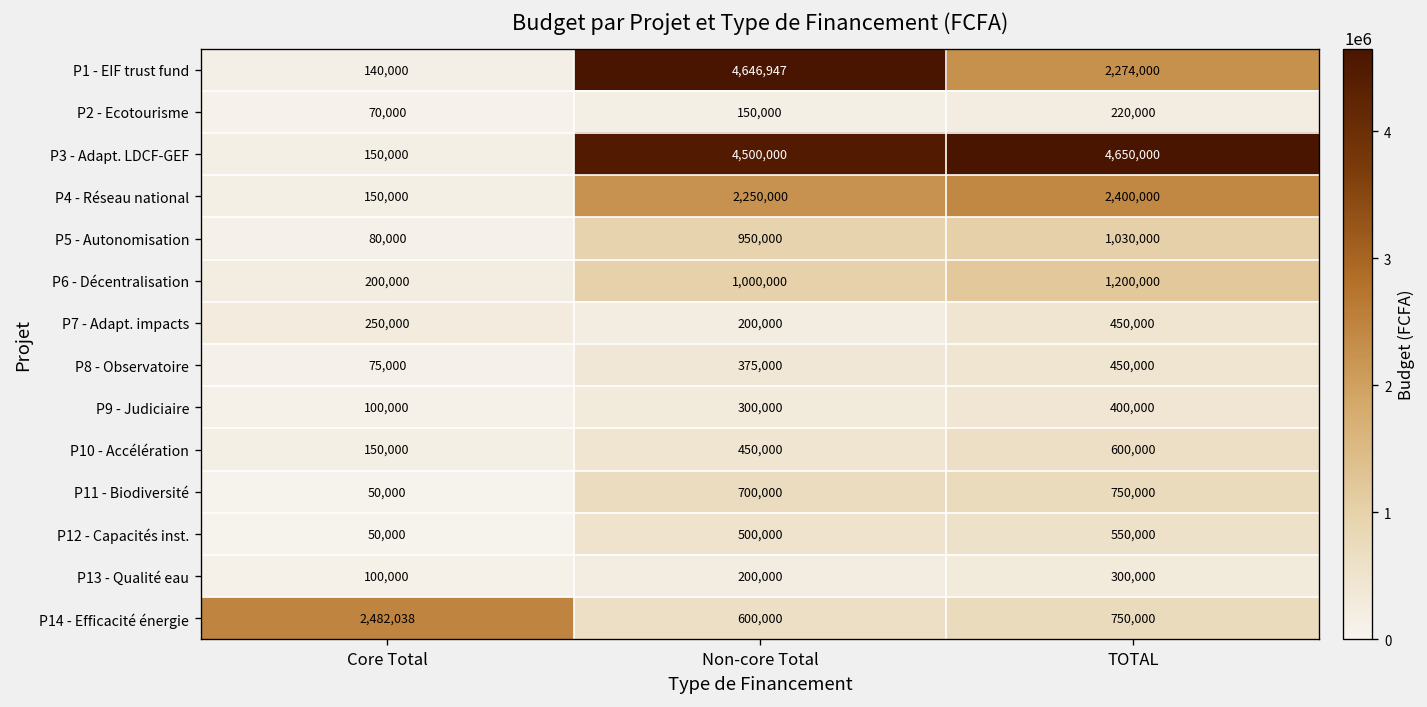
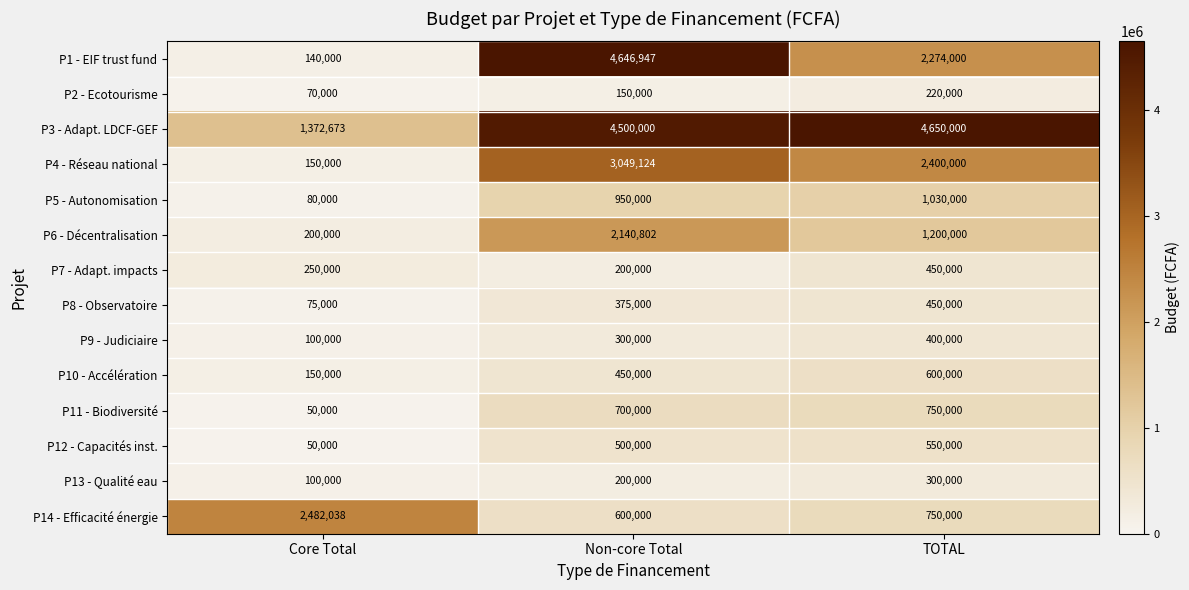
  {
    "P1 - EIF trust fund": {
      "Core Total": "140,000",
      "Non-core Total": "4,646,947",
      "TOTAL": "2,274,000"
    },
    "P2 - Ecotourisme": {
      "Core Total": "70,000",
      "Non-core Total": "150,000",
      "TOTAL": "220,000"
    },
    "P3 - Adapt. LDCF-GEF": {
-     "Core Total": "150,000",
+     "Core Total": "1,372,673",
      "Non-core Total": "4,500,000",
      "TOTAL": "4,650,000"
    },
    "P4 - Réseau national": {
      "Core Total": "150,000",
-     "Non-core Total": "2,250,000",
+     "Non-core Total": "3,049,124",
      "TOTAL": "2,400,000"
    },
    "P5 - Autonomisation": {
      "Core Total": "80,000",
      "Non-core Total": "950,000",
      "TOTAL": "1,030,000"
    },
    "P6 - Décentralisation": {
      "Core Total": "200,000",
-     "Non-core Total": "1,000,000",
+     "Non-core Total": "2,140,802",
      "TOTAL": "1,200,000"
    },
    "P7 - Adapt. impacts": {
      "Core Total": "250,000",
      "Non-core Total": "200,000",
      "TOTAL": "450,000"
    },
    "P8 - Observatoire": {
      "Core Total": "75,000",
      "Non-core Total": "375,000",
      "TOTAL": "450,000"
    },
    "P9 - Judiciaire": {
      "Core Total": "100,000",
      "Non-core Total": "300,000",
      "TOTAL": "400,000"
    },
    "P10 - Accélération": {
      "Core Total": "150,000",
      "Non-core Total": "450,000",
      "TOTAL": "600,000"
    },
    "P11 - Biodiversité": {
      "Core Total": "50,000",
      "Non-core Total": "700,000",
      "TOTAL": "750,000"
    },
    "P12 - Capacités inst.": {
      "Core Total": "50,000",
      "Non-core Total": "500,000",
      "TOTAL": "550,000"
    },
    "P13 - Qualité eau": {
      "Core Total": "100,000",
      "Non-core Total": "200,000",
      "TOTAL": "300,000"
    },
    "P14 - Efficacité énergie": {
      "Core Total": "2,482,038",
      "Non-core Total": "600,000",
      "TOTAL": "750,000"
    }
  }
